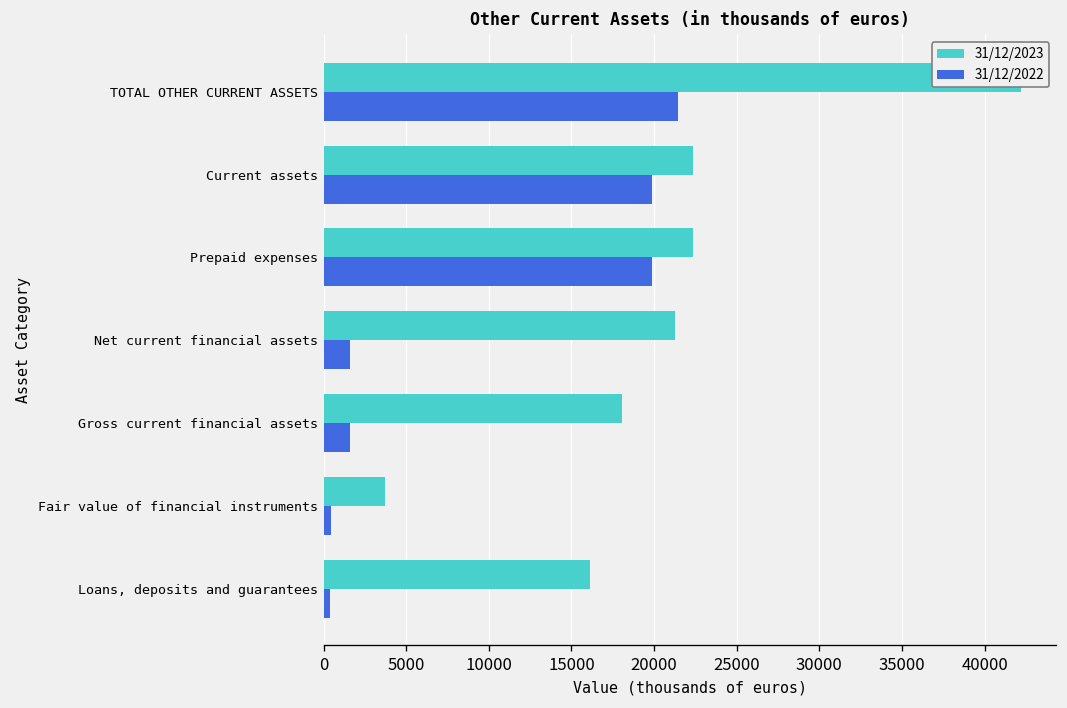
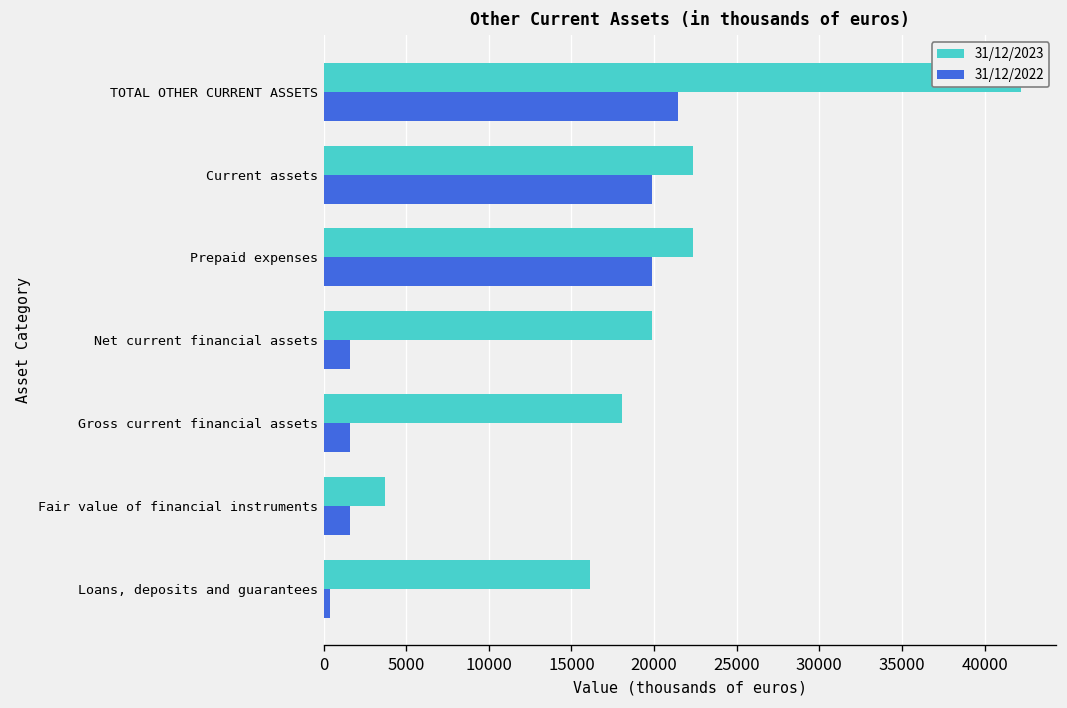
  {
    "31/12/2023": {
      "Current assets": 22300,
      "Prepaid expenses": 22300,
-     "Net current financial assets": 21300,
+     "Net current financial assets": 19900,
      "Gross current financial assets": 18100,
      "Fair value of financial instruments": 3700,
      "Loans, deposits and guarantees": 16200
    },
    "31/12/2022": {
      "TOTAL OTHER CURRENT ASSETS": 21500,
      "Current assets": 19900,
      "Prepaid expenses": 19900,
      "Net current financial assets": 1600,
      "Gross current financial assets": 1600,
-     "Fair value of financial instruments": 400,
+     "Fair value of financial instruments": 1600,
      "Loans, deposits and guarantees": 400
    }
  }
